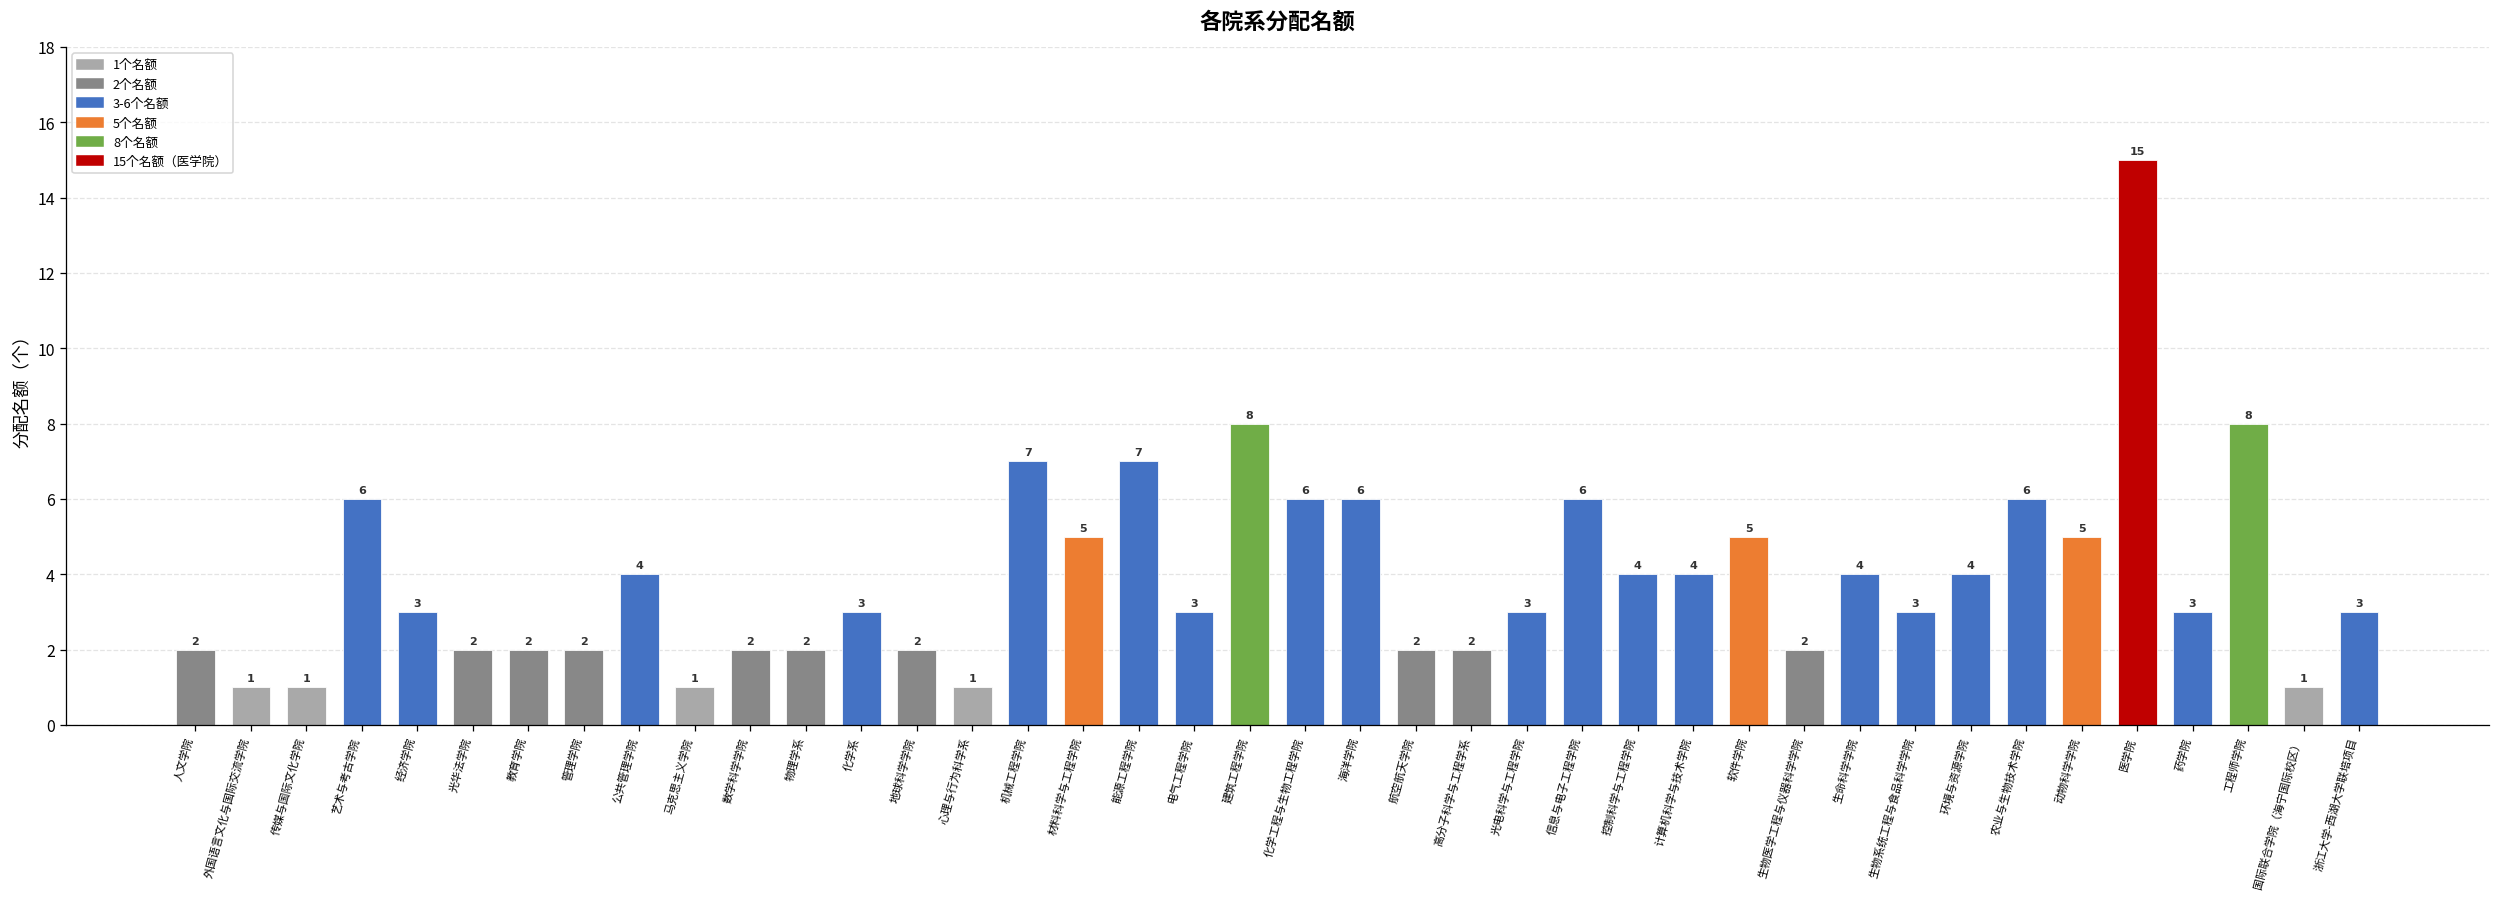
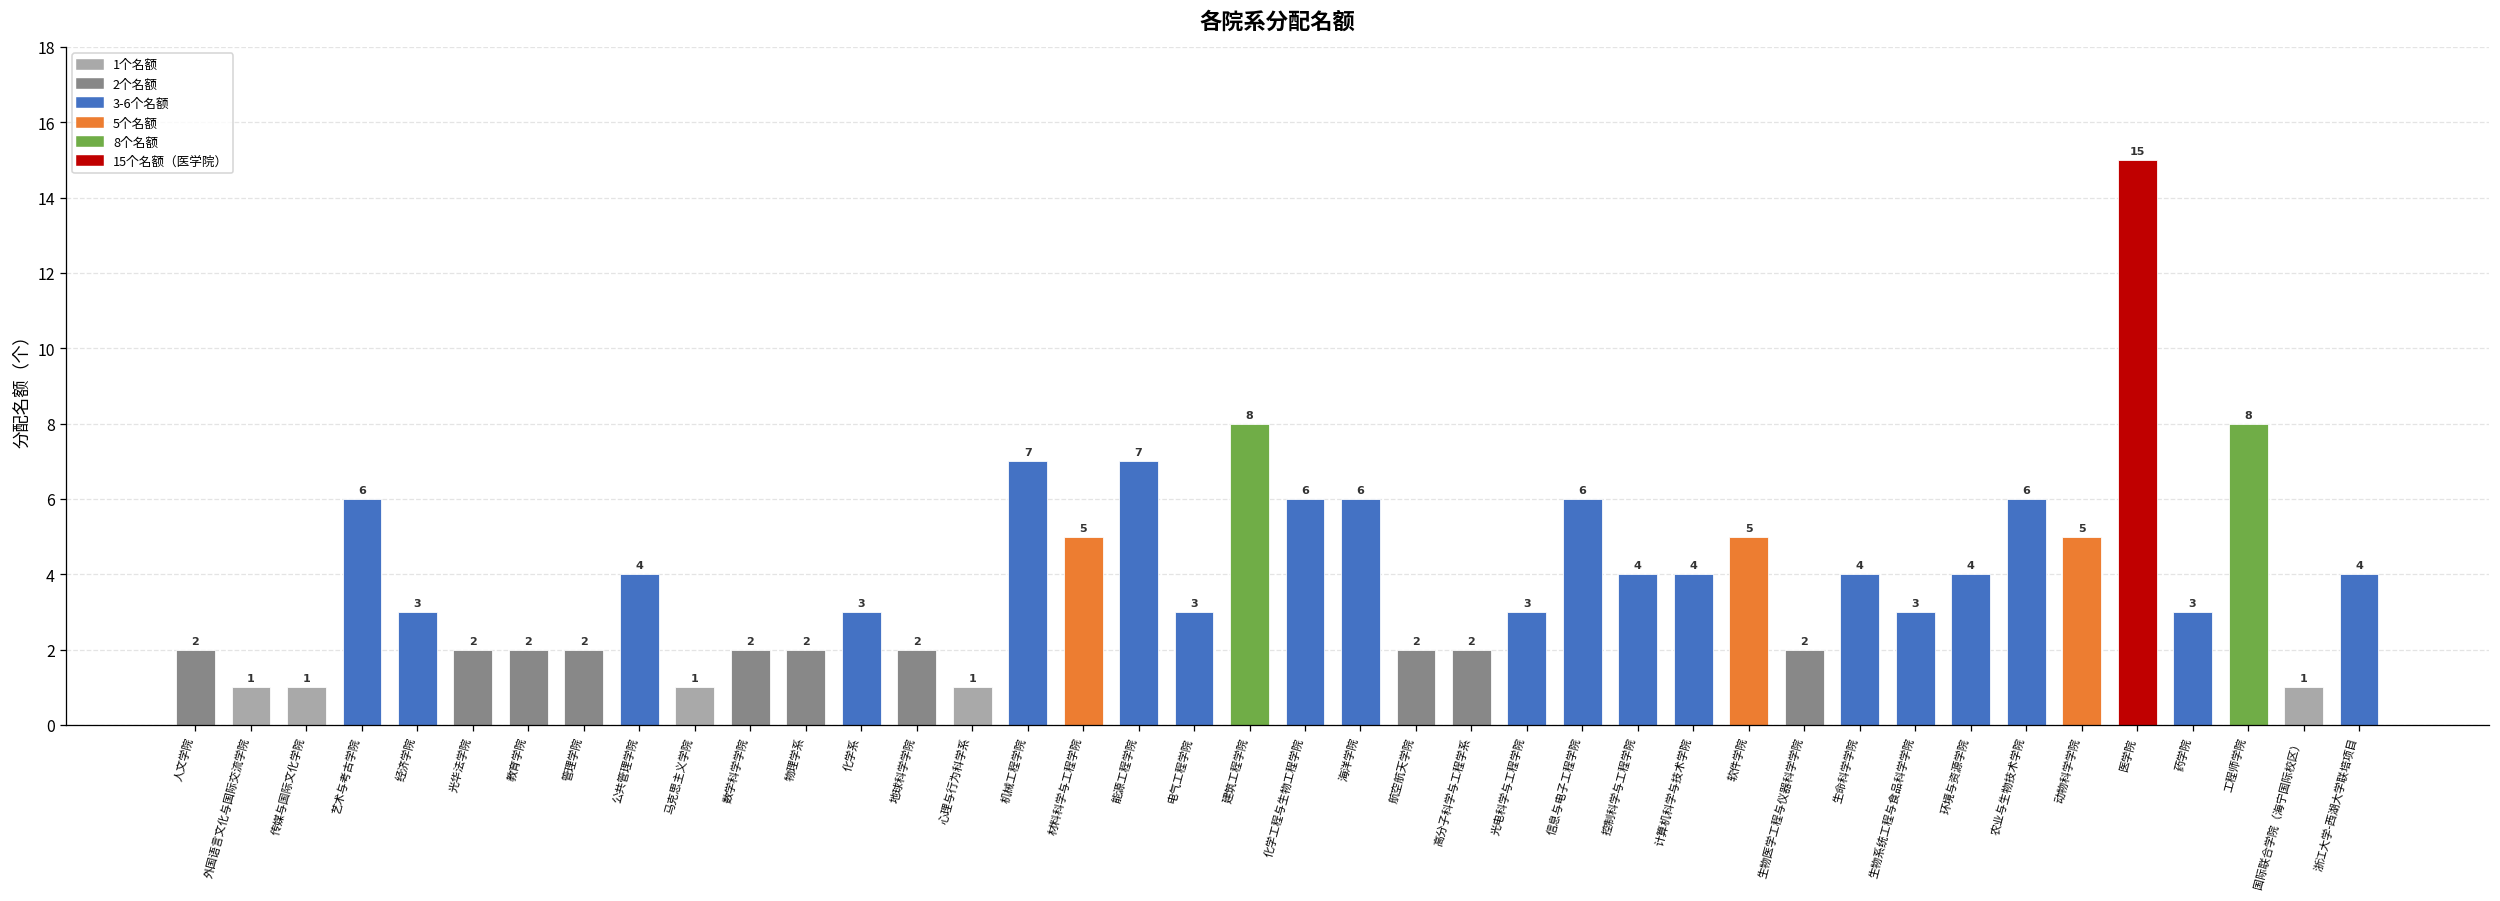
  {
    "人文学院": 2,
    "外国语言文化与国际交流学院": 1,
    "传媒与国际文化学院": 1,
    "艺术与考古学院": 6,
    "经济学院": 3,
    "光华法学院": 2,
    "教育学院": 2,
    "管理学院": 2,
    "公共管理学院": 4,
    "马克思主义学院": 1,
    "数学科学学院": 2,
    "物理学系": 2,
    "化学系": 3,
    "地球科学学院": 2,
    "心理与行为科学系": 1,
    "机械工程学院": 7,
    "材料科学与工程学院": 5,
    "能源工程学院": 7,
    "电气工程学院": 3,
    "建筑工程学院": 8,
    "化学工程与生物工程学院": 6,
    "海洋学院": 6,
    "航空航天学院": 2,
    "高分子科学与工程学系": 2,
    "光电科学与工程学院": 3,
    "信息与电子工程学院": 6,
    "控制科学与工程学院": 4,
    "计算机科学与技术学院": 4,
    "软件学院": 5,
    "生物医学工程与仪器科学学院": 2,
    "生命科学学院": 4,
    "生物系统工程与食品科学学院": 3,
    "环境与资源学院": 4,
    "农业与生物技术学院": 6,
    "动物科学学院": 5,
    "医学院": 15,
    "药学院": 3,
    "工程师学院": 8,
    "国际联合学院（海宁国际校区）": 1,
-   "浙江大学-西湖大学联培项目": 3
+   "浙江大学-西湖大学联培项目": 4
  }
